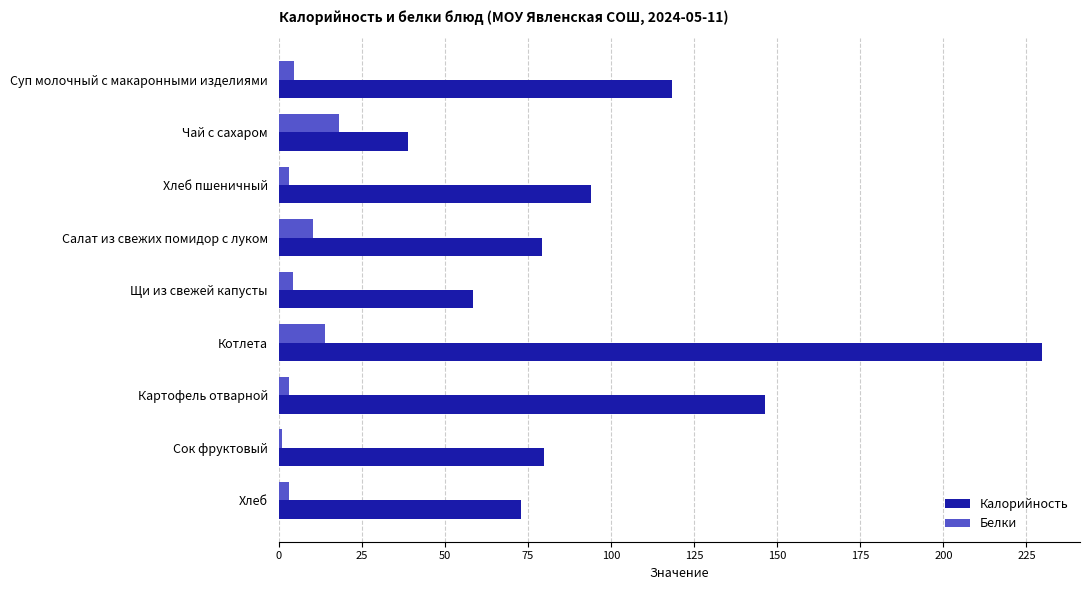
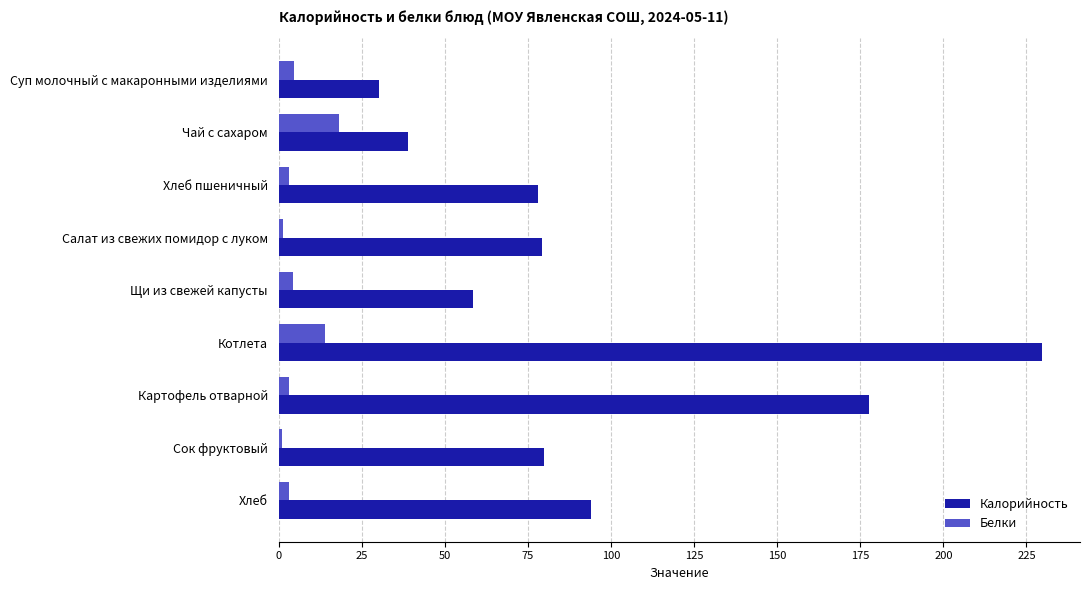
  {
    "Калорийность": {
-     "Суп молочный с макаронными изделиями": 118,
+     "Суп молочный с макаронными изделиями": 30,
      "Чай с сахаром": 39,
-     "Хлеб пшеничный": 94,
+     "Хлеб пшеничный": 78,
      "Салат из свежих помидор с луком": 79,
      "Щи из свежей капусты": 58,
      "Котлета": 230,
-     "Картофель отварной": 146,
+     "Картофель отварной": 178,
      "Сок фруктовый": 80,
-     "Хлеб": 73
+     "Хлеб": 94
    },
    "Белки": {
      "Суп молочный с макаронными изделиями": 5,
      "Чай с сахаром": 18,
      "Хлеб пшеничный": 3,
-     "Салат из свежих помидор с луком": 10,
+     "Салат из свежих помидор с луком": 1,
      "Щи из свежей капусты": 4,
      "Котлета": 14,
      "Картофель отварной": 3,
      "Сок фруктовый": 1,
      "Хлеб": 3
    }
  }
